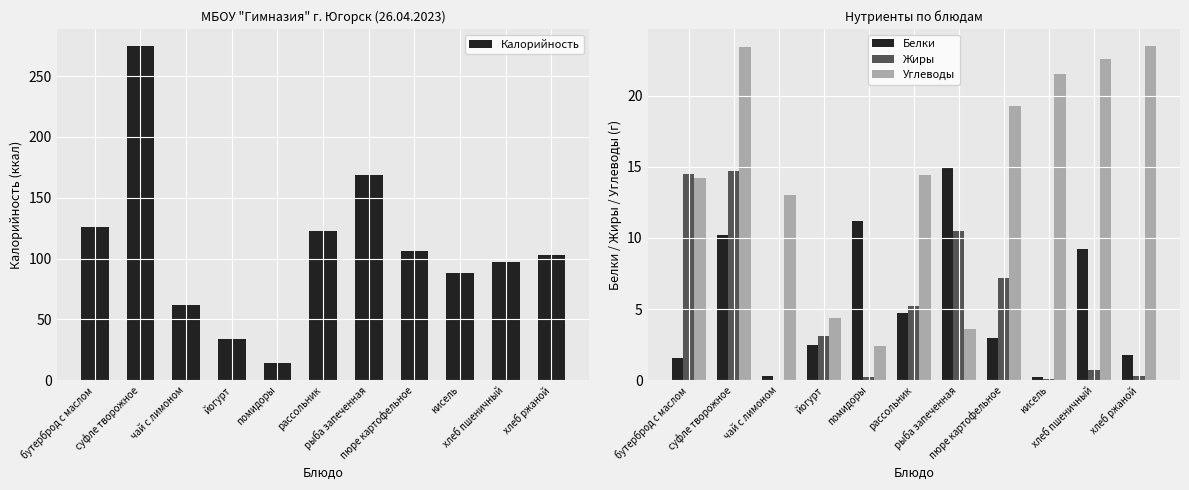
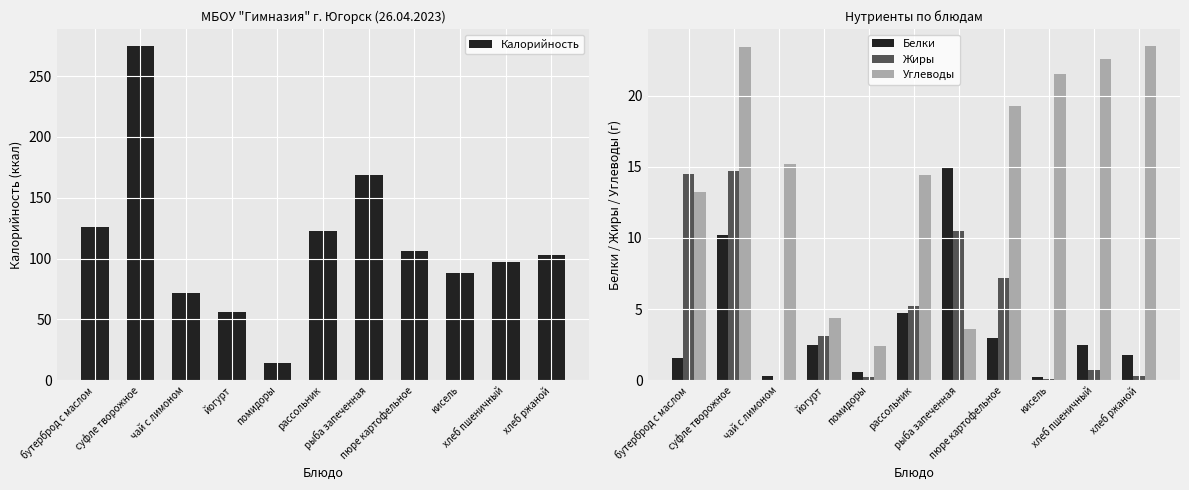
  {
    "МБОУ \"Гимназия\" г. Югорск (26.04.2023)": {
      "бутерброд с маслом": 126,
      "суфле творожное": 275,
-     "чай с лимоном": 62,
-     "йогурт": 34,
+     "чай с лимоном": 72,
+     "йогурт": 56,
      "помидоры": 14,
      "рассольник": 123,
      "рыба запеченная": 169,
      "пюре картофельное": 106,
      "кисель": 88,
      "хлеб пшеничный": 97,
      "хлеб ржаной": 103
    },
    "Нутриенты по блюдам": {
      "Белки": {
        "бутерброд с маслом": 1.6,
        "суфле творожное": 10.2,
        "чай с лимоном": 0.3,
        "йогурт": 2.5,
-       "помидоры": 11.2,
+       "помидоры": 0.6,
        "рассольник": 4.7,
        "рыба запеченная": 14.9,
        "пюре картофельное": 3.0,
        "кисель": 0.2,
-       "хлеб пшеничный": 9.2,
+       "хлеб пшеничный": 2.5,
        "хлеб ржаной": 1.8
      },
      "Жиры": {
        "бутерброд с маслом": 14.5,
        "суфле творожное": 14.7,
        "чай с лимоном": 0.0,
        "йогурт": 3.1,
        "помидоры": 0.2,
        "рассольник": 5.2,
        "рыба запеченная": 10.5,
        "пюре картофельное": 7.2,
        "хлеб пшеничный": 0.7,
        "хлеб ржаной": 0.3
      },
      "Углеводы": {
-       "бутерброд с маслом": 14.2,
+       "бутерброд с маслом": 13.2,
        "суфле творожное": 23.4,
-       "чай с лимоном": 13.0,
+       "чай с лимоном": 15.2,
        "йогурт": 4.4,
        "помидоры": 2.4,
        "рассольник": 14.4,
        "рыба запеченная": 3.6,
        "пюре картофельное": 19.3,
        "кисель": 21.5,
        "хлеб пшеничный": 22.6,
        "хлеб ржаной": 23.5
      }
    }
  }
